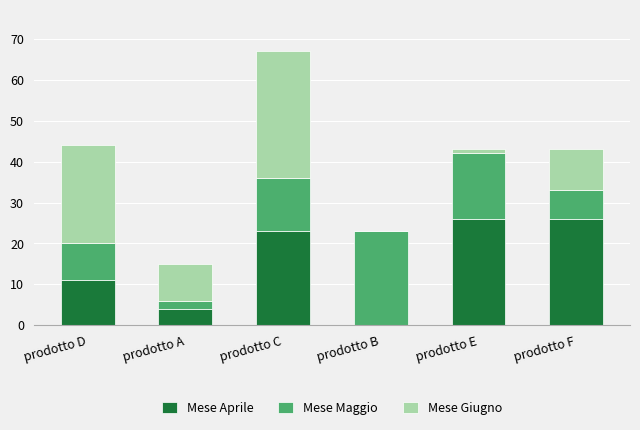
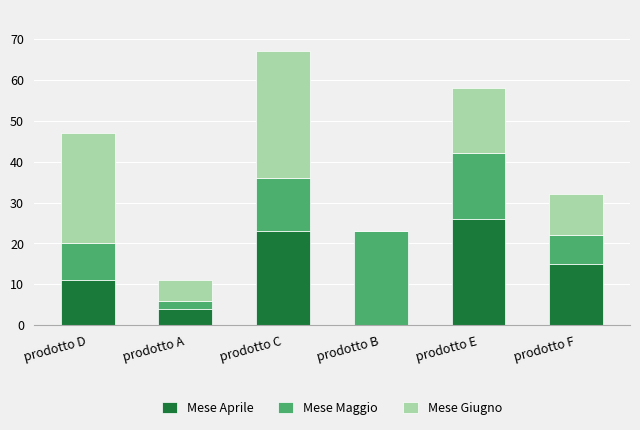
  {
    "Mese Aprile": {
      "prodotto D": 11,
      "prodotto A": 4,
      "prodotto C": 23,
      "prodotto B": 0,
      "prodotto E": 26,
-     "prodotto F": 26
+     "prodotto F": 15
    },
    "Mese Maggio": {
      "prodotto D": 9,
      "prodotto A": 2,
      "prodotto C": 13,
      "prodotto B": 23,
      "prodotto E": 16,
      "prodotto F": 7
    },
    "Mese Giugno": {
-     "prodotto D": 24,
-     "prodotto A": 9,
+     "prodotto D": 27,
+     "prodotto A": 5,
      "prodotto C": 31,
      "prodotto B": 0,
-     "prodotto E": 1,
+     "prodotto E": 16,
      "prodotto F": 10
    }
  }
